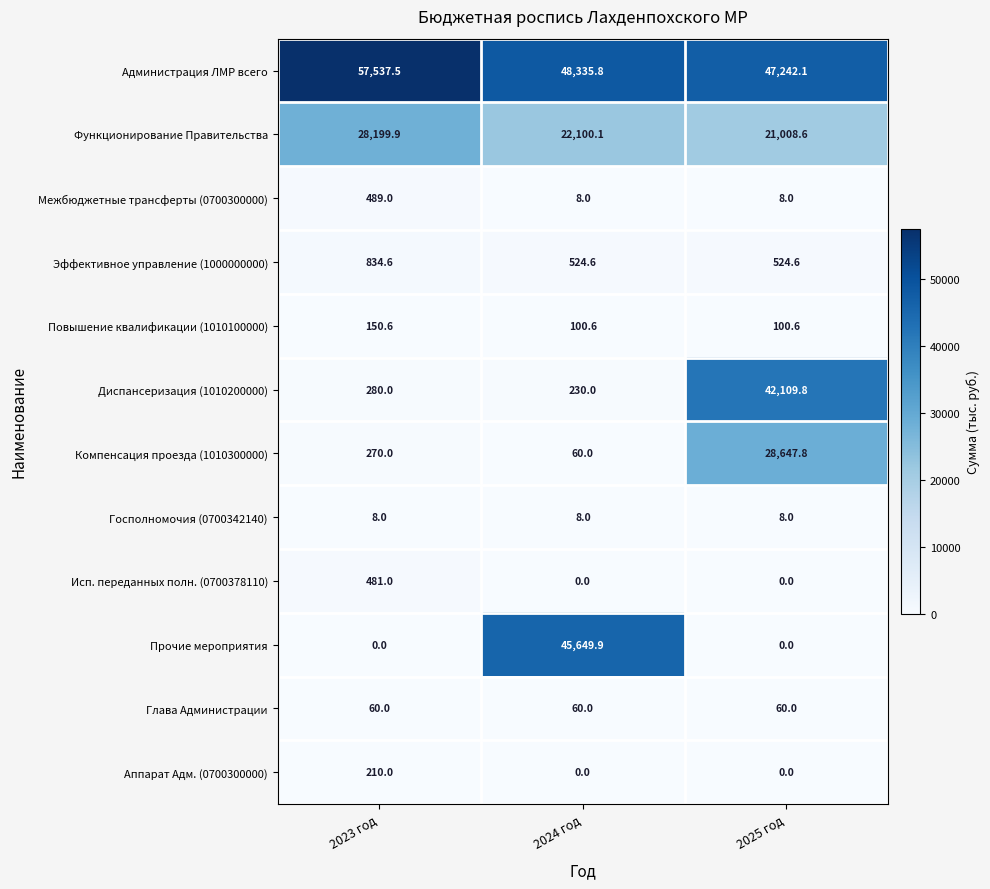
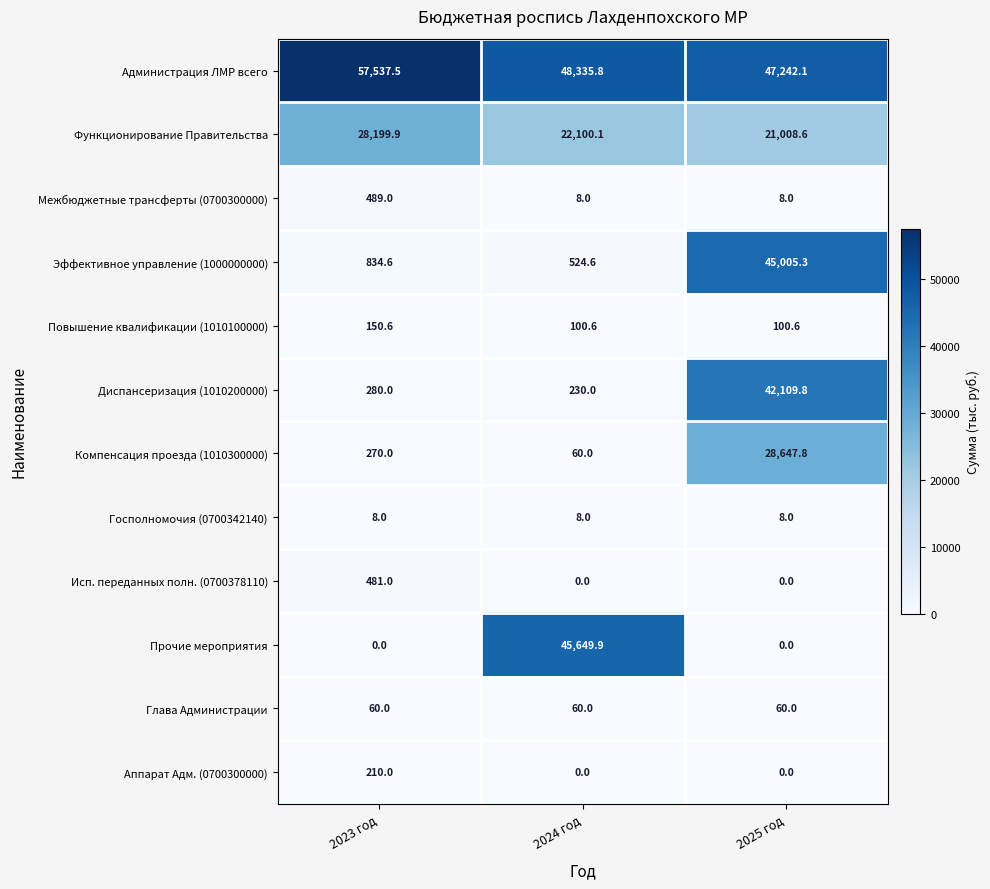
  {
    "Администрация ЛМР всего": {
      "2023 год": "57,537.5",
      "2024 год": "48,335.8",
      "2025 год": "47,242.1"
    },
    "Функционирование Правительства": {
      "2023 год": "28,199.9",
      "2024 год": "22,100.1",
      "2025 год": "21,008.6"
    },
    "Межбюджетные трансферты (0700300000)": {
      "2023 год": "489.0",
      "2024 год": "8.0",
      "2025 год": "8.0"
    },
    "Эффективное управление (1000000000)": {
      "2023 год": "834.6",
      "2024 год": "524.6",
-     "2025 год": "524.6"
+     "2025 год": "45,005.3"
    },
    "Повышение квалификации (1010100000)": {
      "2023 год": "150.6",
      "2024 год": "100.6",
      "2025 год": "100.6"
    },
    "Диспансеризация (1010200000)": {
      "2023 год": "280.0",
      "2024 год": "230.0",
      "2025 год": "42,109.8"
    },
    "Компенсация проезда (1010300000)": {
      "2023 год": "270.0",
      "2024 год": "60.0",
      "2025 год": "28,647.8"
    },
    "Госполномочия (0700342140)": {
      "2023 год": "8.0",
      "2024 год": "8.0",
      "2025 год": "8.0"
    },
    "Исп. переданных полн. (0700378110)": {
      "2023 год": "481.0",
      "2024 год": "0.0",
      "2025 год": "0.0"
    },
    "Прочие мероприятия": {
      "2023 год": "0.0",
      "2024 год": "45,649.9",
      "2025 год": "0.0"
    },
    "Глава Администрации": {
      "2023 год": "60.0",
      "2024 год": "60.0",
      "2025 год": "60.0"
    },
    "Аппарат Адм. (0700300000)": {
      "2023 год": "210.0",
      "2024 год": "0.0",
      "2025 год": "0.0"
    }
  }
